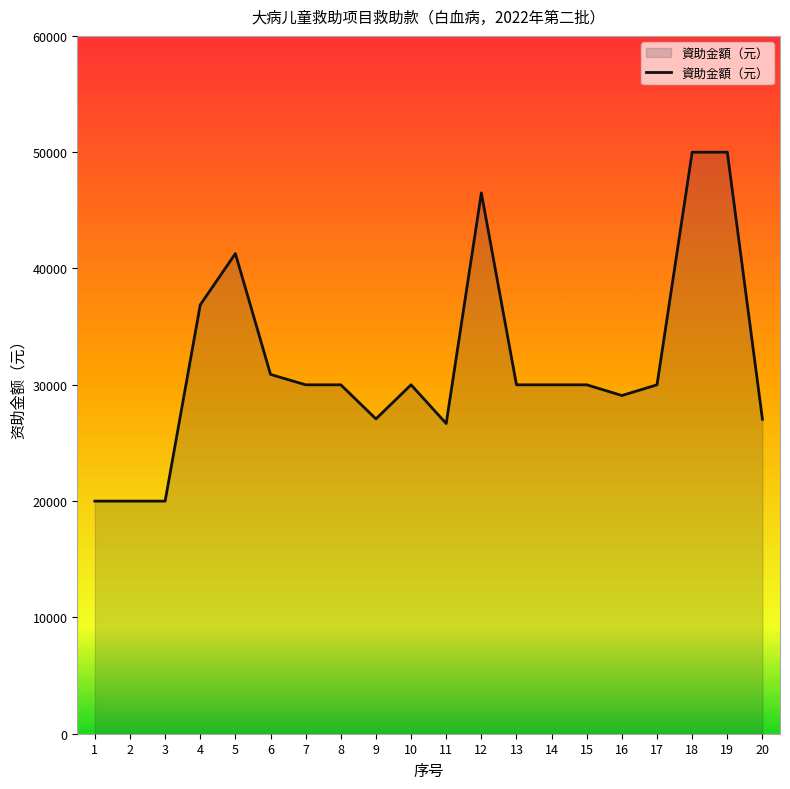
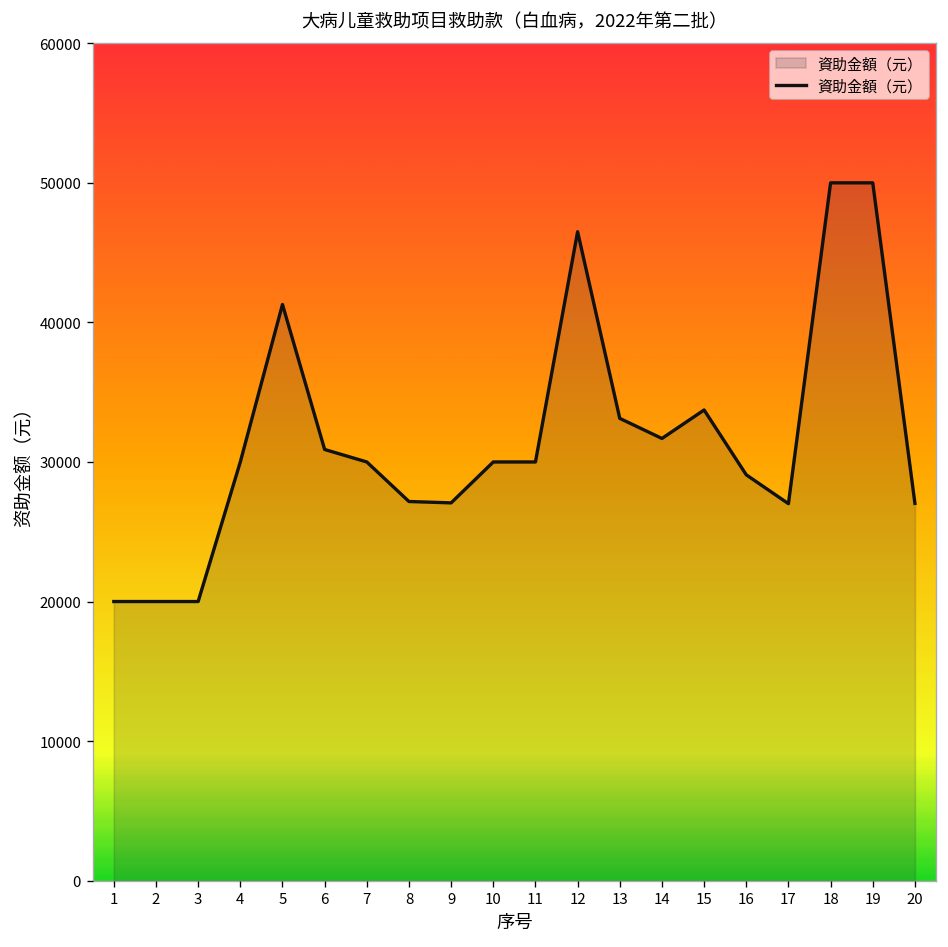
  {
    "1": 20000,
    "2": 20000,
    "3": 20000,
-   "4": 36900,
+   "4": 30000,
    "5": 41300,
    "6": 30900,
    "7": 30000,
-   "8": 30000,
+   "8": 27200,
    "9": 27100,
    "10": 30000,
-   "11": 26700,
+   "11": 30000,
    "12": 46500,
-   "13": 30000,
-   "14": 30000,
-   "15": 30000,
+   "13": 33100,
+   "14": 31700,
+   "15": 33700,
    "16": 29100,
-   "17": 30000,
+   "17": 27000,
    "18": 50000,
    "19": 50000,
    "20": 27000
  }
